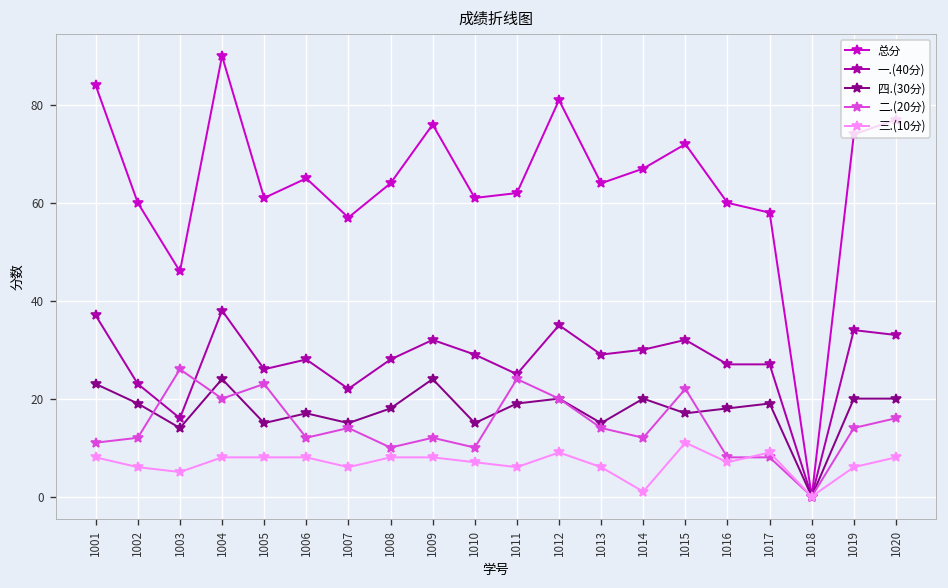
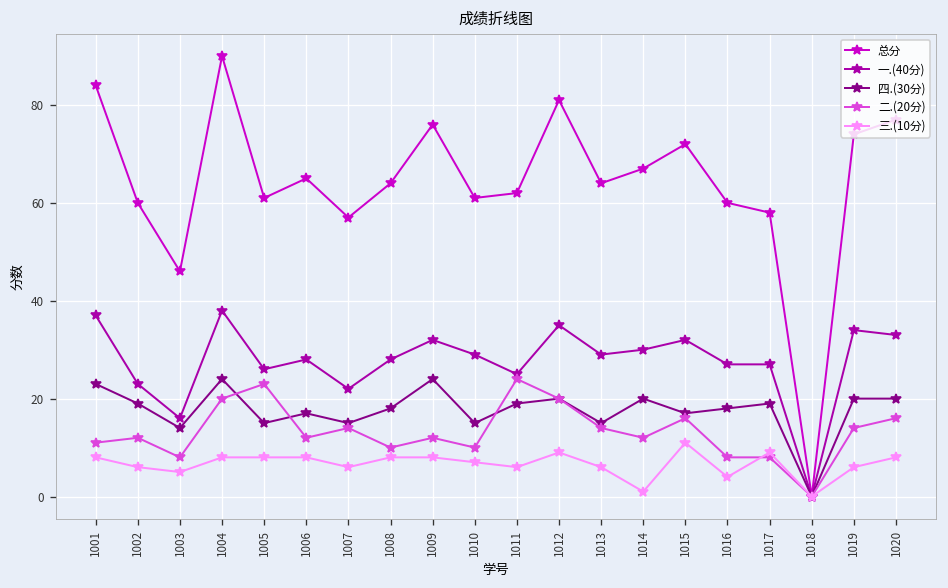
  {
    "二.(20分)": {
      "1001": 11,
      "1002": 12,
-     "1003": 26,
+     "1003": 8,
      "1004": 20,
      "1005": 23,
      "1006": 12,
      "1007": 14,
      "1008": 10,
      "1009": 12,
      "1010": 10,
      "1011": 24,
      "1013": 14,
      "1014": 12,
-     "1015": 22,
+     "1015": 16,
      "1016": 8,
      "1017": 8,
      "1019": 14,
      "1020": 16
    },
    "三.(10分)": {
      "1001": 8,
      "1002": 6,
      "1003": 5,
      "1004": 8,
      "1005": 8,
      "1006": 8,
      "1007": 6,
      "1008": 8,
      "1009": 8,
      "1010": 7,
      "1011": 6,
      "1012": 9,
      "1013": 6,
      "1014": 1,
      "1015": 11,
-     "1016": 7,
+     "1016": 4,
      "1017": 9,
      "1019": 6,
      "1020": 8
    }
  }
